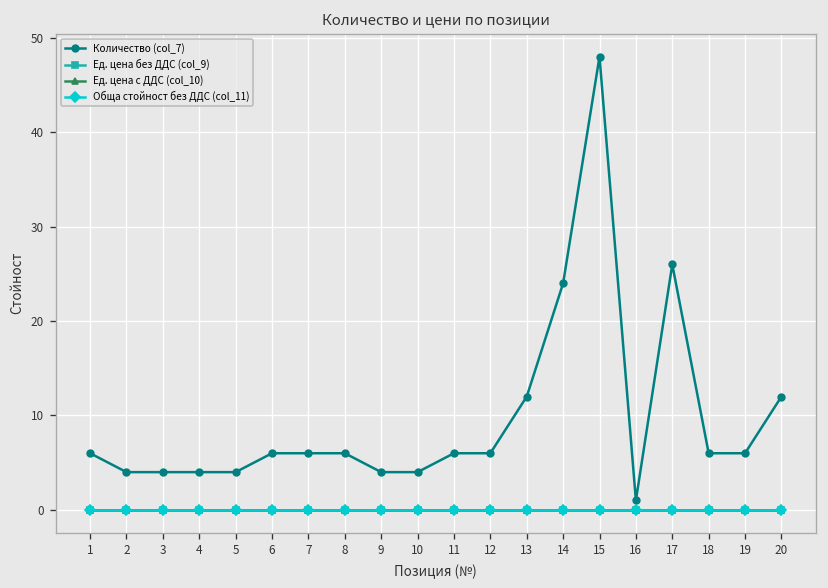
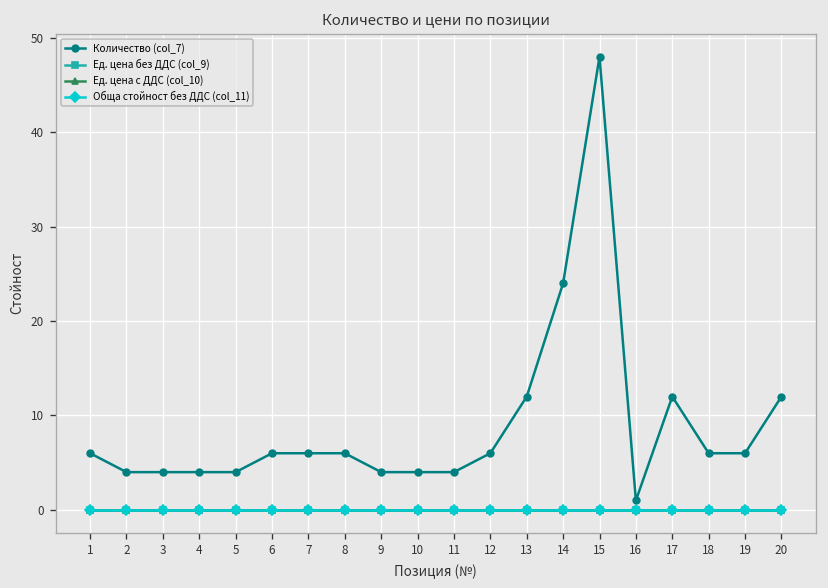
  {
    "Количество (col_7)": {
      "1": 6,
      "2": 4,
      "3": 4,
      "4": 4,
      "5": 4,
      "6": 6,
      "7": 6,
      "8": 6,
      "9": 4,
      "10": 4,
-     "11": 6,
+     "11": 4,
      "12": 6,
      "13": 12,
      "14": 24,
      "15": 48,
      "16": 1,
-     "17": 26,
+     "17": 12,
      "18": 6,
      "19": 6,
      "20": 12
    },
    "Обща стойност без ДДС (col_11)": {
      "1": 0,
      "2": 0,
      "3": 0,
      "4": 0,
      "5": 0,
      "6": 0,
      "7": 0,
      "8": 0,
      "9": 0,
      "10": 0,
      "11": 0,
      "12": 0,
      "13": 0,
      "14": 0,
      "15": 0,
      "16": 0,
      "17": 0,
      "18": 0,
      "19": 0,
      "20": 0
    }
  }
